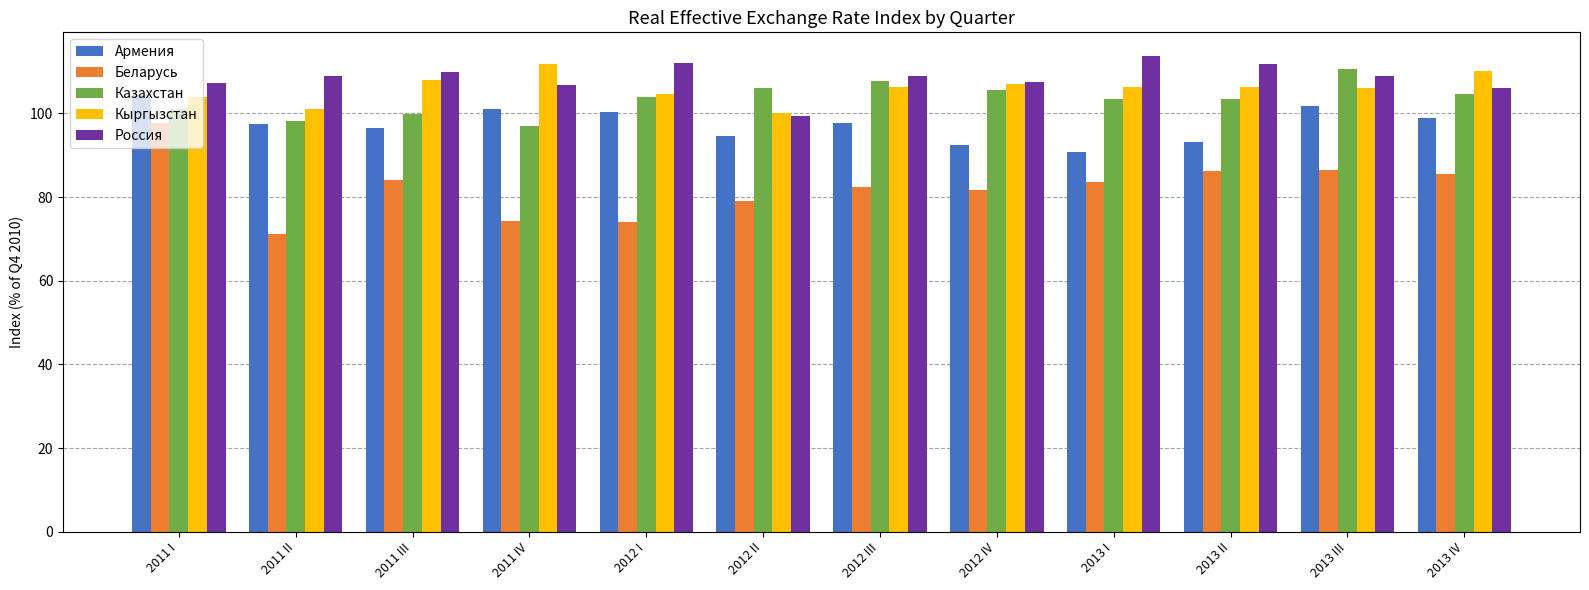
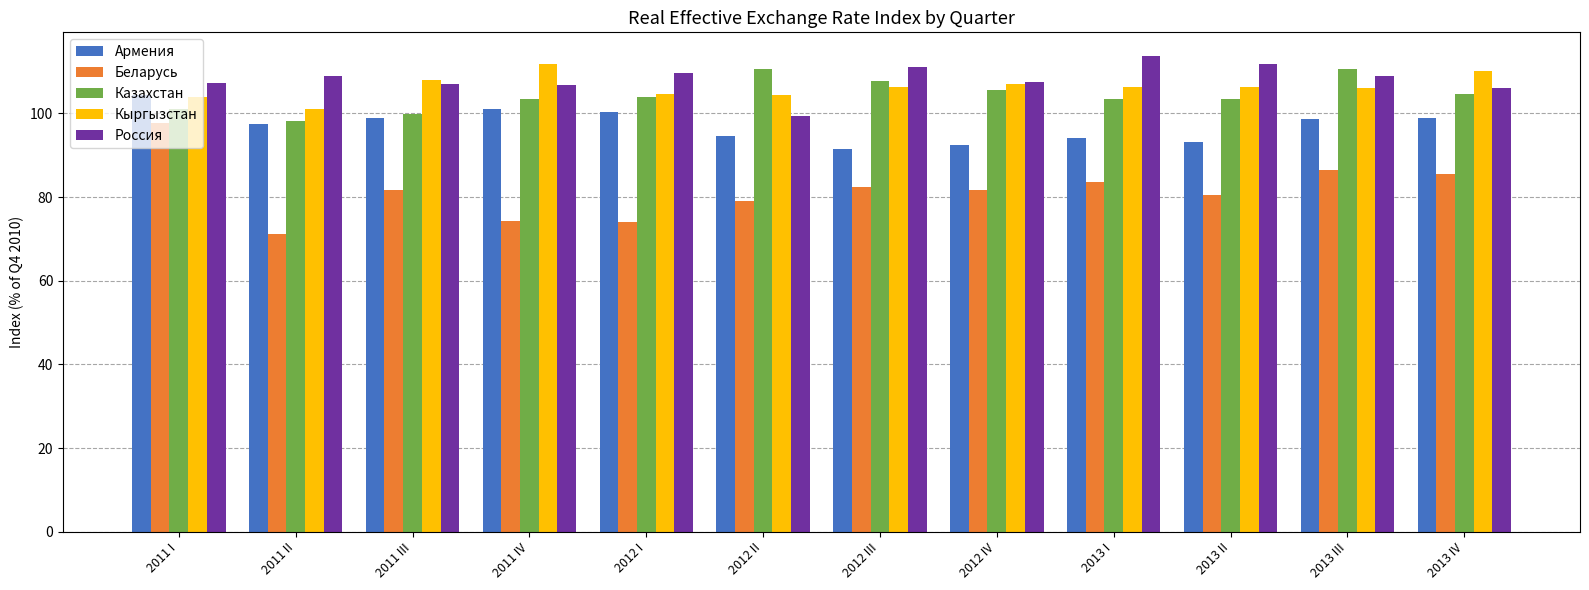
  {
    "Армения": {
      "2011 II": 98,
-     "2011 III": 96,
+     "2011 III": 99,
      "2011 IV": 101,
      "2012 I": 100,
      "2012 II": 95,
-     "2012 III": 98,
+     "2012 III": 92,
      "2012 IV": 92,
-     "2013 I": 91,
+     "2013 I": 94,
      "2013 II": 93,
-     "2013 III": 102,
+     "2013 III": 99,
      "2013 IV": 99
    },
    "Беларусь": {
      "2011 II": 71,
-     "2011 III": 84,
+     "2011 III": 82,
      "2011 IV": 74,
      "2012 I": 74,
      "2012 II": 79,
      "2012 III": 82,
      "2012 IV": 82,
      "2013 I": 84,
-     "2013 II": 86,
+     "2013 II": 81,
      "2013 III": 86,
      "2013 IV": 86
    },
    "Казахстан": {
      "2011 II": 98,
      "2011 III": 100,
-     "2011 IV": 97,
+     "2011 IV": 103,
      "2012 I": 104,
-     "2012 II": 106,
+     "2012 II": 111,
      "2012 III": 108,
      "2012 IV": 106,
      "2013 I": 103,
      "2013 II": 103,
      "2013 III": 111,
      "2013 IV": 105
    },
    "Кыргызстан": {
      "2011 II": 101,
      "2011 III": 108,
      "2011 IV": 112,
      "2012 I": 105,
-     "2012 II": 100,
+     "2012 II": 104,
      "2012 III": 106,
      "2012 IV": 107,
      "2013 I": 106,
      "2013 II": 106,
      "2013 III": 106,
      "2013 IV": 110
    },
    "Россия": {
      "2011 I": 107,
      "2011 II": 109,
-     "2011 III": 110,
+     "2011 III": 107,
      "2011 IV": 107,
-     "2012 I": 112,
+     "2012 I": 110,
      "2012 II": 99,
-     "2012 III": 109,
+     "2012 III": 111,
      "2012 IV": 107,
      "2013 I": 114,
      "2013 II": 112,
      "2013 III": 109,
      "2013 IV": 106
    }
  }
